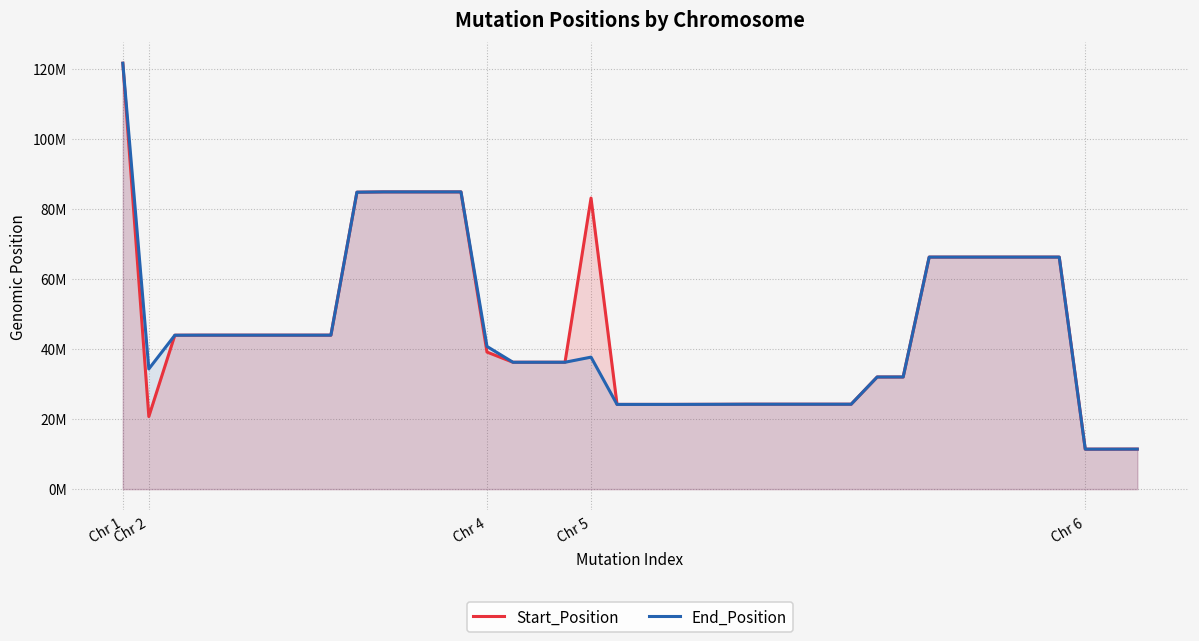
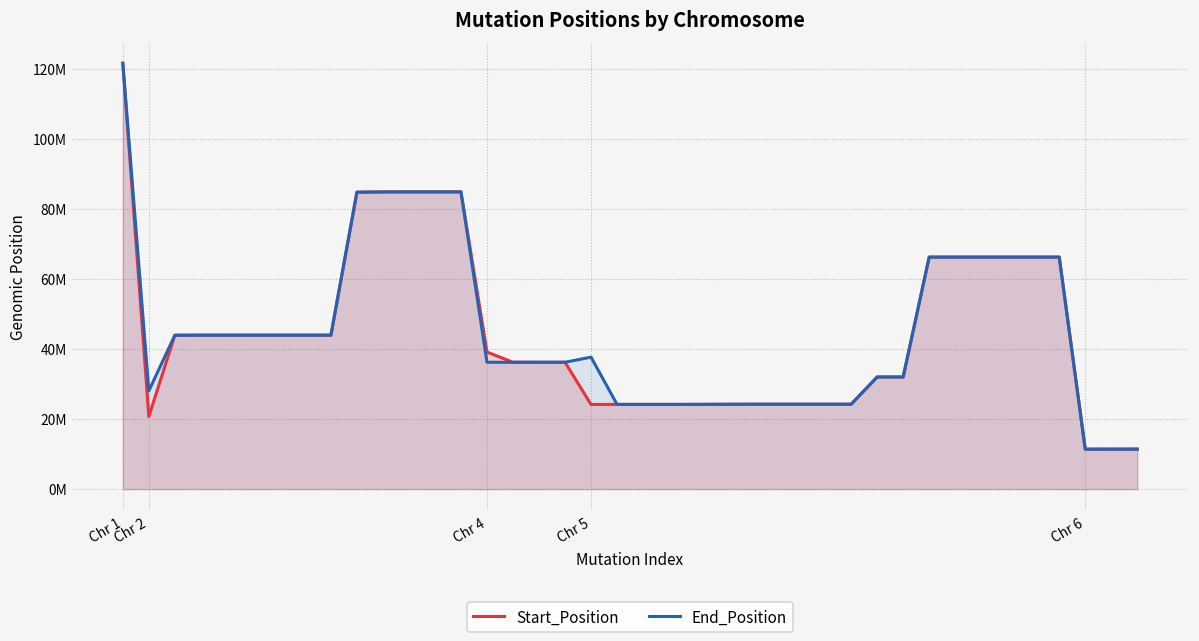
  {
    "Start_Position": {
      "Chr 2": 21000000,
      "Chr 4": 39000000,
-     "Chr 5": 83000000
+     "Chr 5": 24000000
    },
    "End_Position": {
-     "Chr 2": 34000000,
-     "Chr 4": 41000000,
+     "Chr 2": 28000000,
+     "Chr 4": 36000000,
      "Chr 5": 38000000
    }
  }
